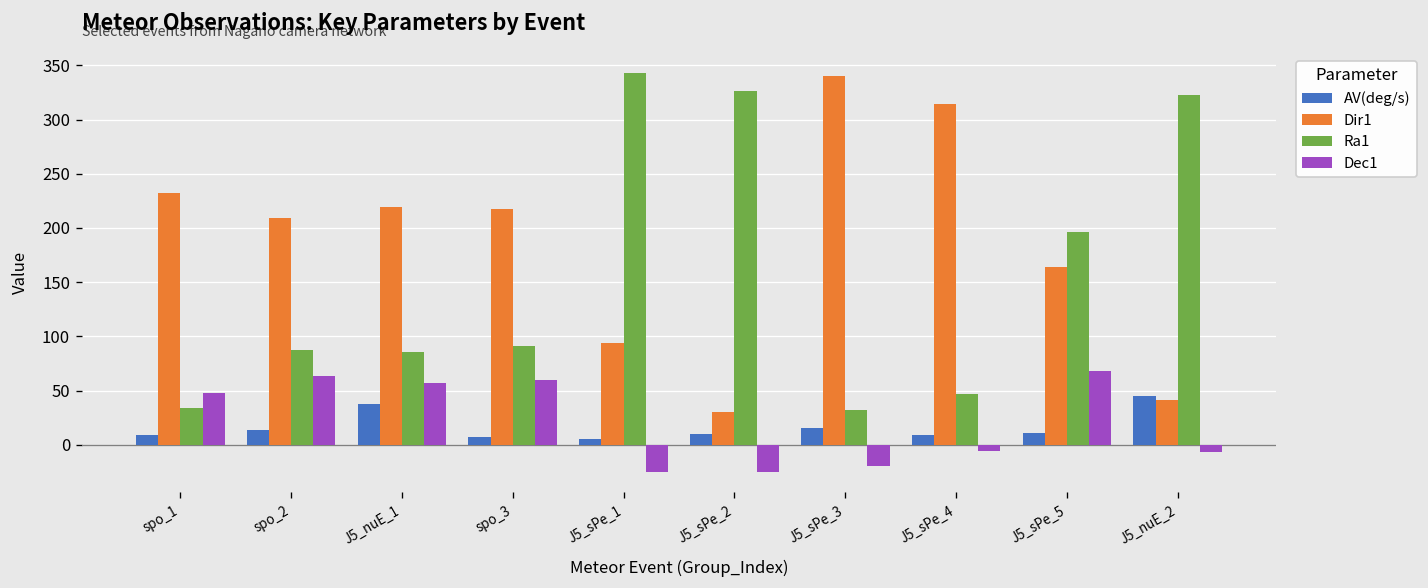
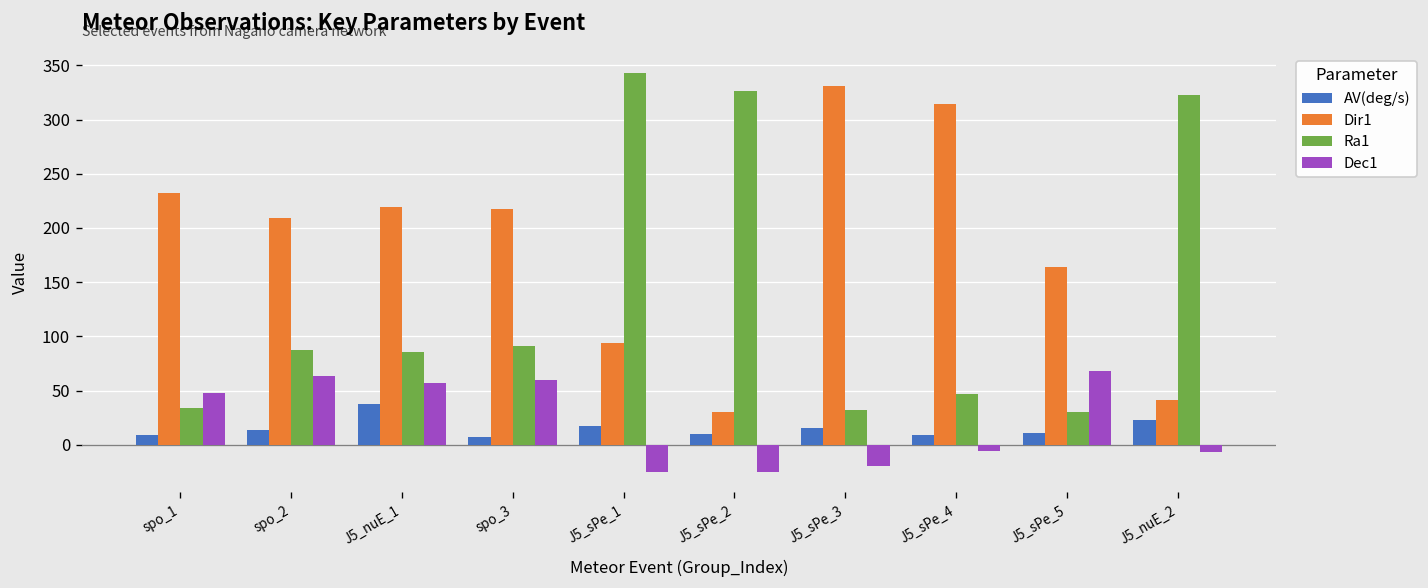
  {
    "AV(deg/s)": {
      "spo_1": 10,
      "spo_2": 10,
      "J5_nuE_1": 40,
      "spo_3": 10,
-     "J5_sPe_1": 0,
+     "J5_sPe_1": 20,
      "J5_sPe_2": 10,
      "J5_sPe_3": 20,
      "J5_sPe_4": 10,
      "J5_sPe_5": 10,
-     "J5_nuE_2": 40
+     "J5_nuE_2": 20
    },
    "Dir1": {
      "spo_1": 230,
      "spo_2": 210,
      "J5_nuE_1": 220,
      "spo_3": 220,
      "J5_sPe_1": 90,
      "J5_sPe_2": 30,
-     "J5_sPe_3": 340,
+     "J5_sPe_3": 330,
      "J5_sPe_4": 310,
      "J5_sPe_5": 160,
      "J5_nuE_2": 40
    },
    "Ra1": {
      "spo_1": 30,
      "spo_2": 90,
      "J5_nuE_1": 90,
      "spo_3": 90,
      "J5_sPe_1": 340,
      "J5_sPe_2": 330,
      "J5_sPe_3": 30,
      "J5_sPe_4": 50,
-     "J5_sPe_5": 200,
+     "J5_sPe_5": 30,
      "J5_nuE_2": 320
    },
    "Dec1": {
      "spo_1": 50,
      "spo_2": 60,
      "J5_nuE_1": 60,
      "spo_3": 60,
      "J5_sPe_1": -20,
      "J5_sPe_2": -30,
      "J5_sPe_3": -20,
      "J5_sPe_4": -10,
      "J5_sPe_5": 70,
      "J5_nuE_2": -10
    }
  }
